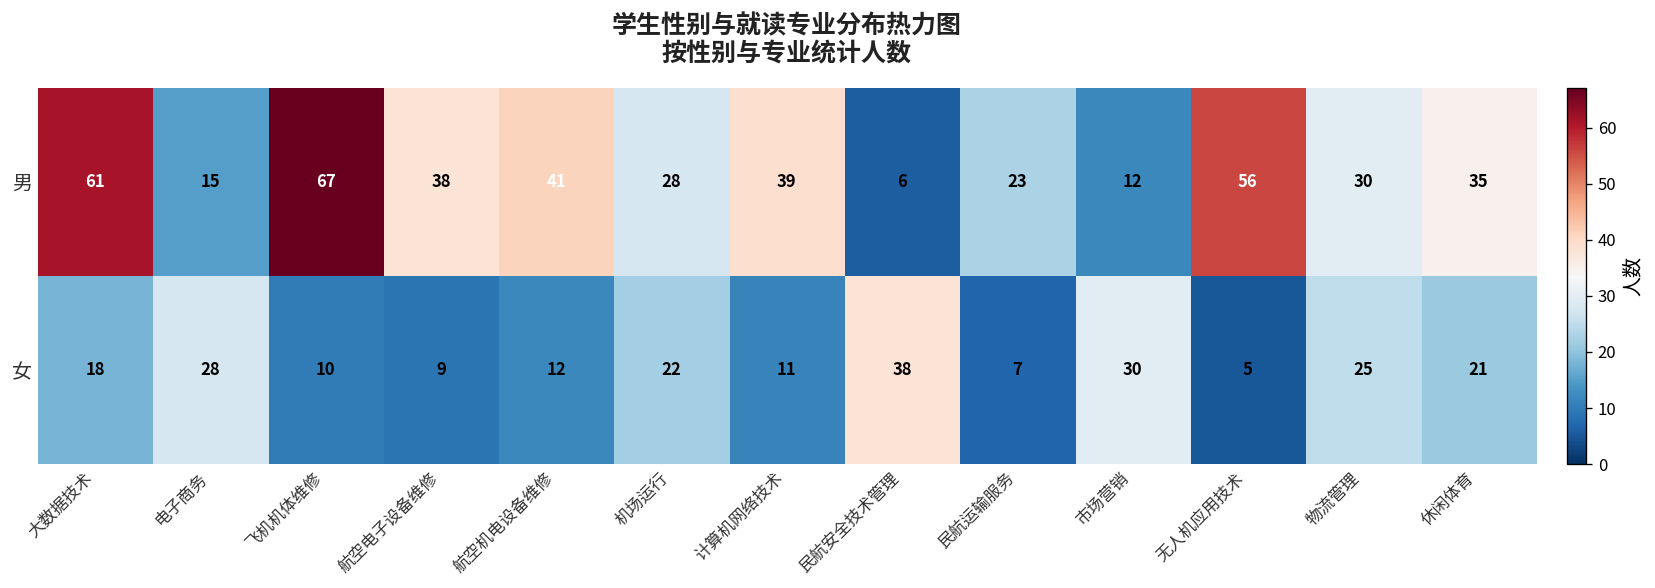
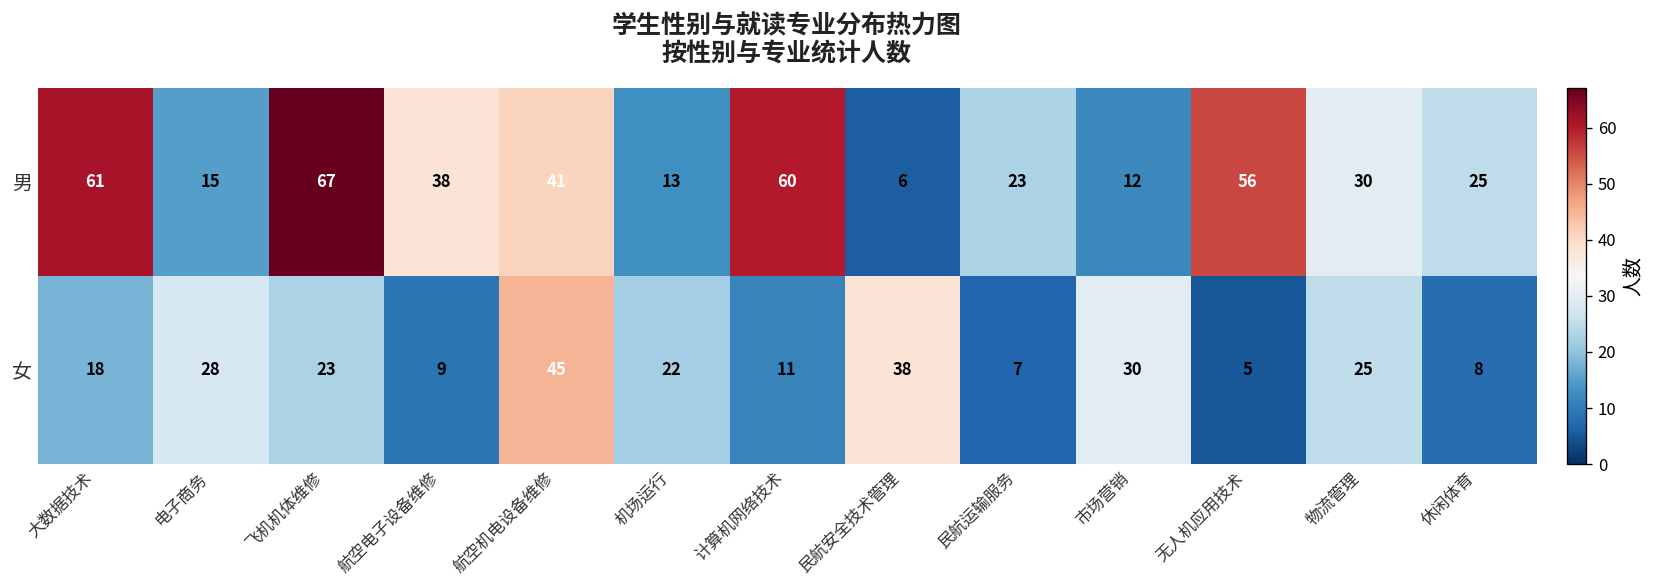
  {
    "男": {
      "大数据技术": 61,
      "电子商务": 15,
      "飞机机体维修": 67,
      "航空电子设备维修": 38,
      "航空机电设备维修": 41,
-     "机场运行": 28,
-     "计算机网络技术": 39,
+     "机场运行": 13,
+     "计算机网络技术": 60,
      "民航安全技术管理": 6,
      "民航运输服务": 23,
      "市场营销": 12,
      "无人机应用技术": 56,
      "物流管理": 30,
-     "休闲体育": 35
+     "休闲体育": 25
    },
    "女": {
      "大数据技术": 18,
      "电子商务": 28,
-     "飞机机体维修": 10,
+     "飞机机体维修": 23,
      "航空电子设备维修": 9,
-     "航空机电设备维修": 12,
+     "航空机电设备维修": 45,
      "机场运行": 22,
      "计算机网络技术": 11,
      "民航安全技术管理": 38,
      "民航运输服务": 7,
      "市场营销": 30,
      "无人机应用技术": 5,
      "物流管理": 25,
-     "休闲体育": 21
+     "休闲体育": 8
    }
  }
